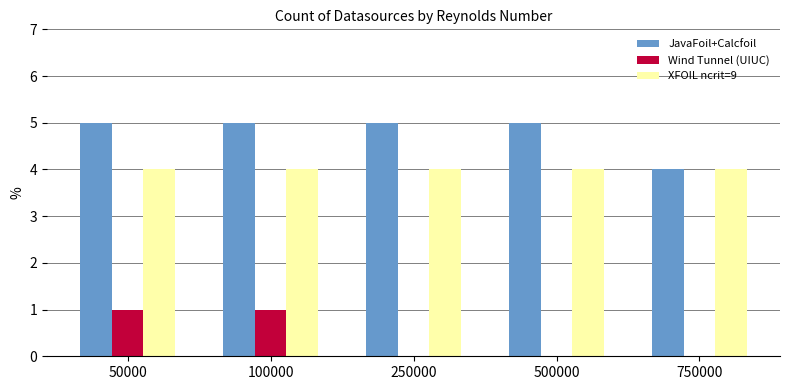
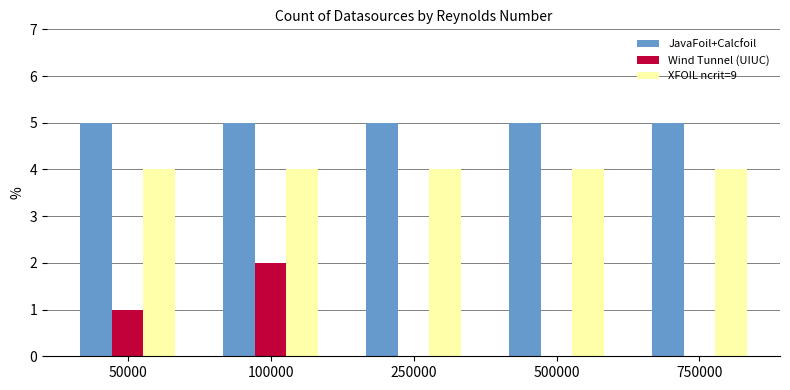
  {
    "JavaFoil+Calcfoil": {
      "50000": 5,
      "100000": 5,
      "250000": 5,
      "500000": 5,
-     "750000": 4
+     "750000": 5
    },
    "Wind Tunnel (UIUC)": {
      "50000": 1,
-     "100000": 1,
+     "100000": 2,
      "250000": 0,
      "500000": 0,
      "750000": 0
    },
    "XFOIL ncrit=9": {
      "50000": 4,
      "100000": 4,
      "250000": 4,
      "500000": 4,
      "750000": 4
    }
  }
